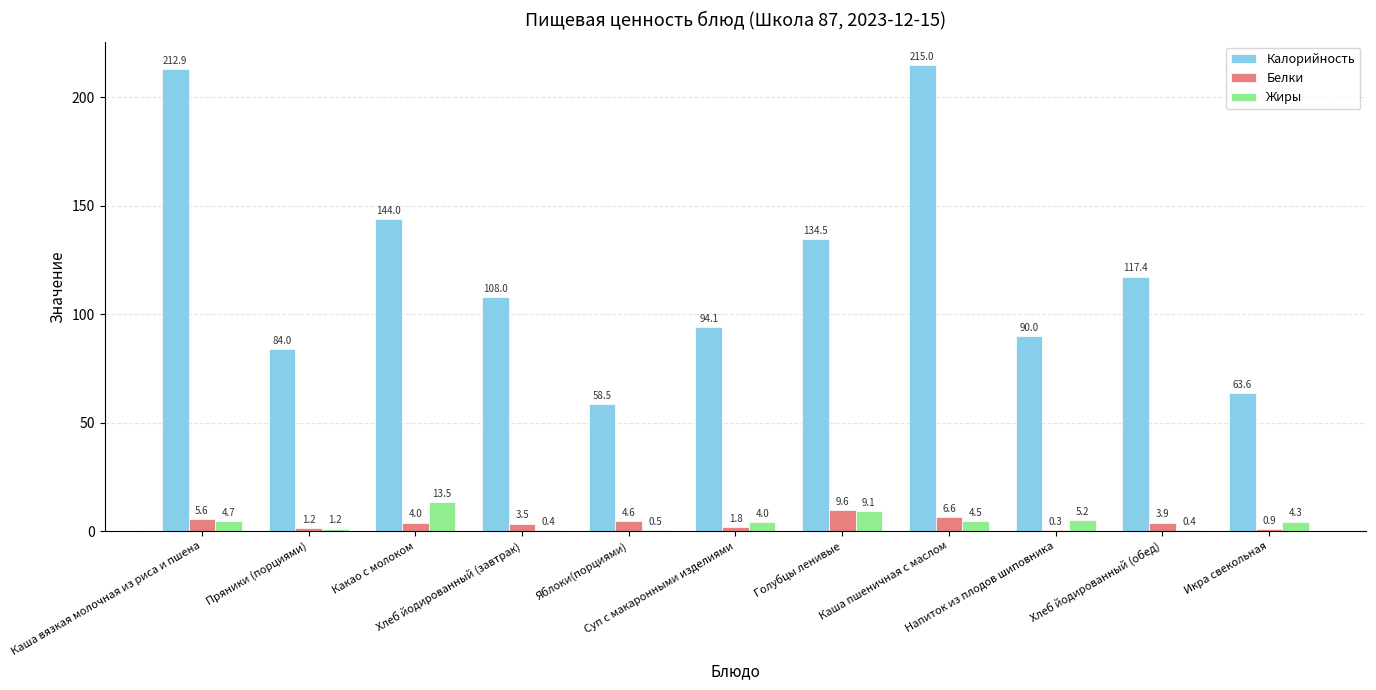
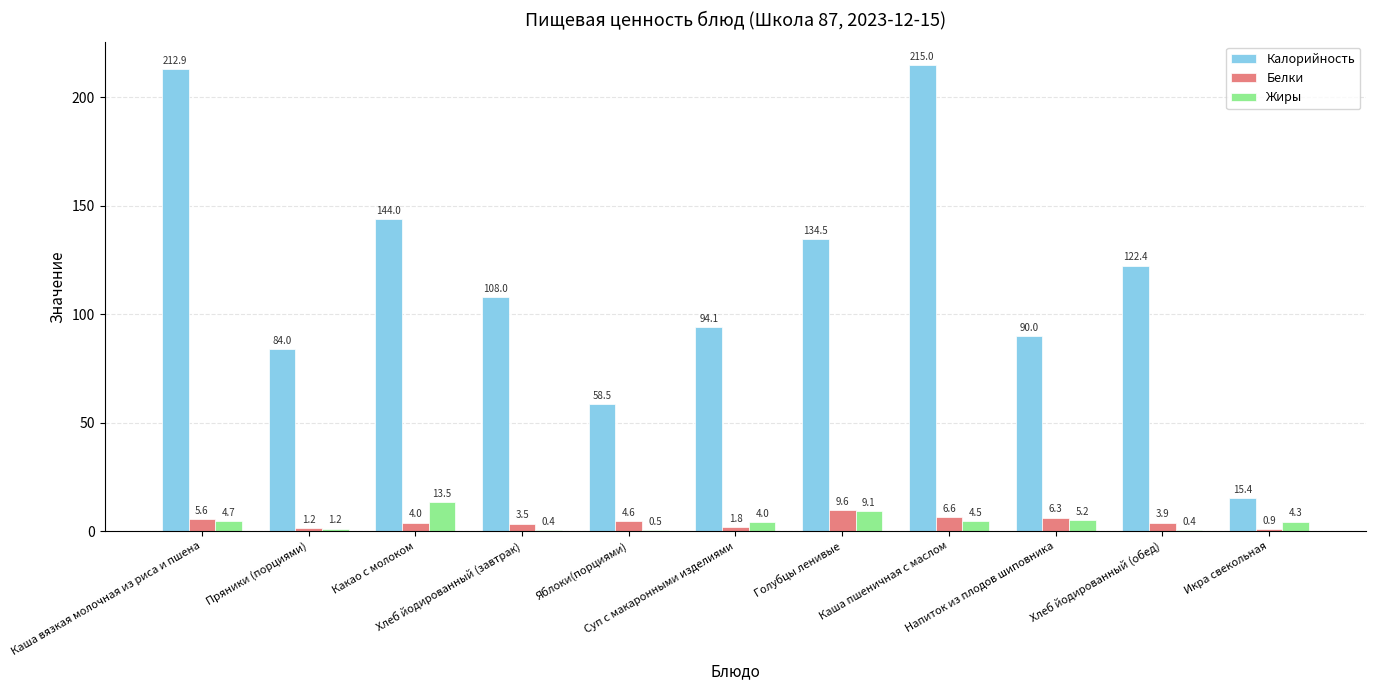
  {
    "Калорийность": {
      "Каша вязкая молочная из риса и пшена": 212.9,
      "Пряники (порциями)": 84.0,
      "Какао с молоком": 144.0,
      "Хлеб йодированный (завтрак)": 108.0,
      "Яблоки(порциями)": 58.5,
      "Суп с макаронными изделиями": 94.1,
      "Голубцы ленивые": 134.5,
      "Каша пшеничная с маслом": 215.0,
      "Напиток из плодов шиповника": 90.0,
-     "Хлеб йодированный (обед)": 117.4,
-     "Икра свекольная": 63.6
+     "Хлеб йодированный (обед)": 122.4,
+     "Икра свекольная": 15.4
    },
    "Белки": {
      "Каша вязкая молочная из риса и пшена": 5.6,
      "Пряники (порциями)": 1.2,
      "Какао с молоком": 4.0,
      "Хлеб йодированный (завтрак)": 3.5,
      "Яблоки(порциями)": 4.6,
      "Суп с макаронными изделиями": 1.8,
      "Голубцы ленивые": 9.6,
      "Каша пшеничная с маслом": 6.6,
-     "Напиток из плодов шиповника": 0.3,
+     "Напиток из плодов шиповника": 6.3,
      "Хлеб йодированный (обед)": 3.9,
      "Икра свекольная": 0.9
    },
    "Жиры": {
      "Каша вязкая молочная из риса и пшена": 4.7,
      "Пряники (порциями)": 1.2,
      "Какао с молоком": 13.5,
      "Хлеб йодированный (завтрак)": 0.4,
      "Яблоки(порциями)": 0.5,
      "Суп с макаронными изделиями": 4.0,
      "Голубцы ленивые": 9.1,
      "Каша пшеничная с маслом": 4.5,
      "Напиток из плодов шиповника": 5.2,
      "Хлеб йодированный (обед)": 0.4,
      "Икра свекольная": 4.3
    }
  }
